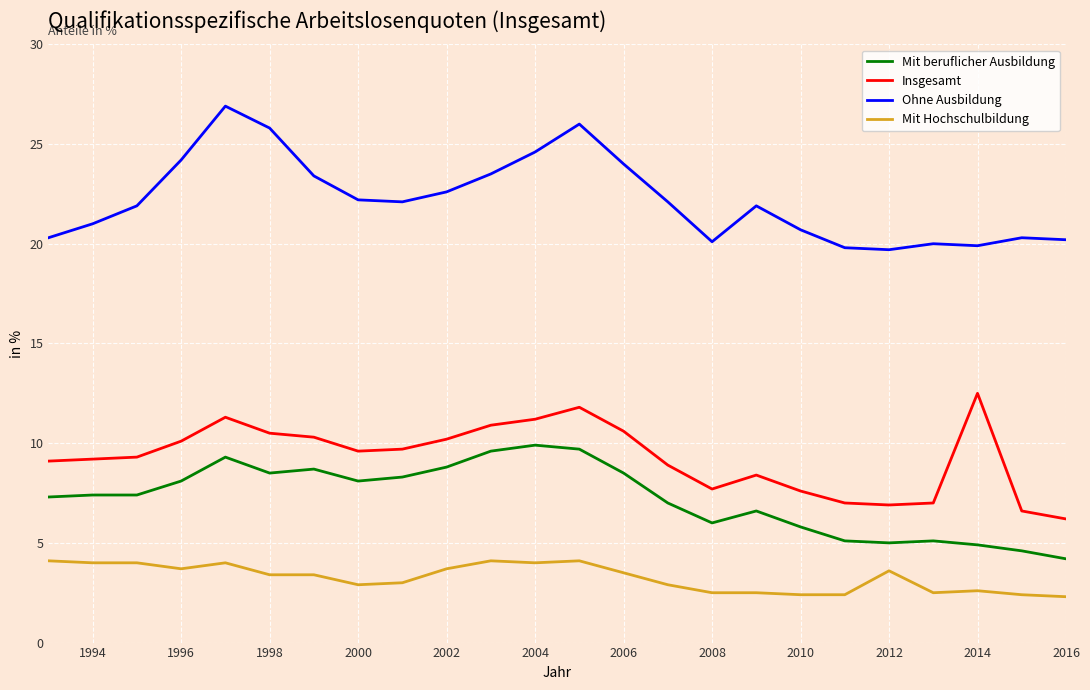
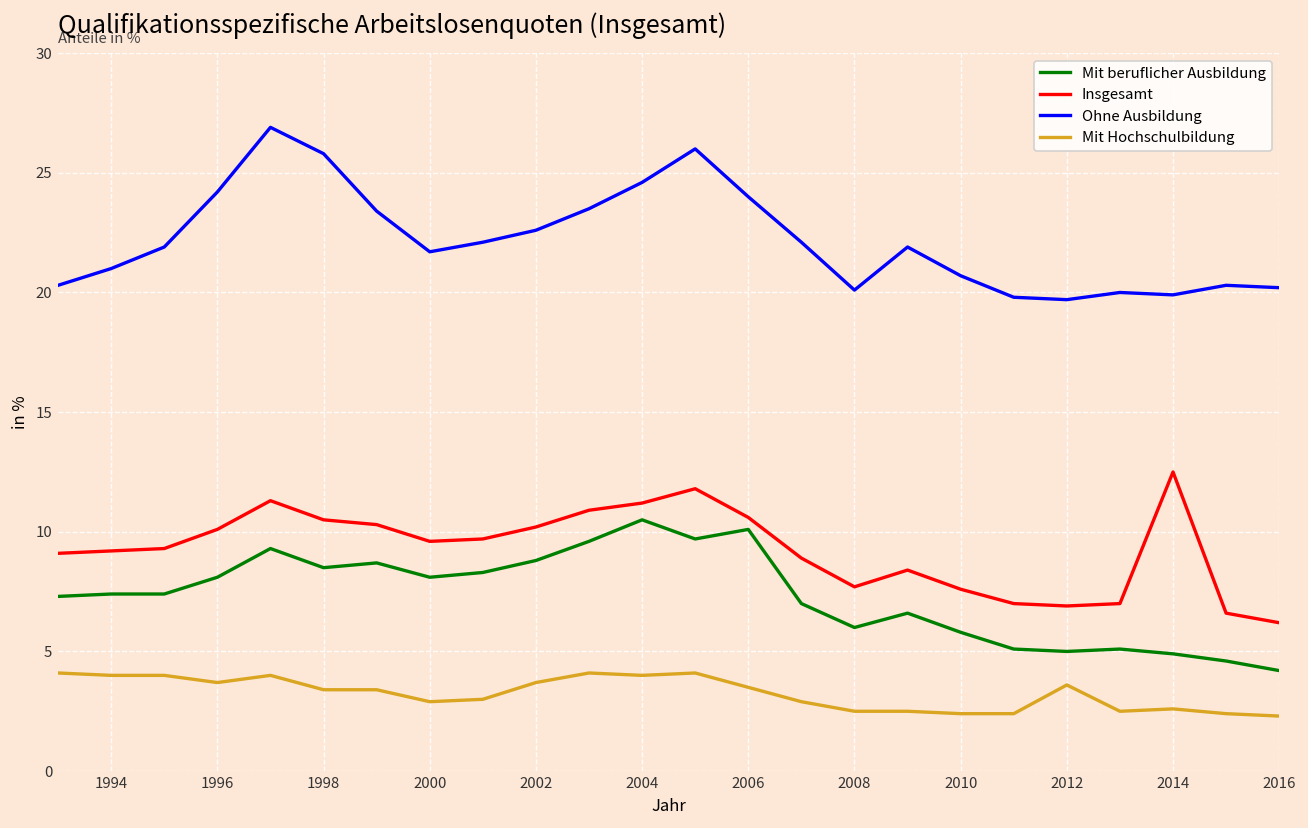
  {
    "Mit beruflicher Ausbildung": {
      "1994": 7.4,
      "1996": 8.1,
      "1998": 8.5,
      "2000": 8.1,
      "2002": 8.8,
-     "2004": 9.9,
-     "2006": 8.5,
+     "2004": 10.5,
+     "2006": 10.1,
      "2008": 6.0,
      "2010": 5.8,
      "2012": 5.0,
      "2014": 4.9,
      "2016": 4.2
    },
    "Insgesamt": {
      "1994": 9.2,
      "1996": 10.1,
      "1998": 10.5,
      "2000": 9.6,
      "2002": 10.2,
      "2004": 11.2,
      "2006": 10.6,
      "2008": 7.7,
      "2010": 7.6,
      "2012": 6.9,
      "2014": 12.5,
      "2016": 6.2
    },
    "Ohne Ausbildung": {
      "1994": 21.0,
      "1996": 24.2,
      "1998": 25.8,
-     "2000": 22.2,
+     "2000": 21.7,
      "2002": 22.6,
      "2004": 24.6,
      "2006": 24.0,
      "2008": 20.1,
      "2010": 20.7,
      "2012": 19.7,
      "2014": 19.9,
      "2016": 20.2
    },
    "Mit Hochschulbildung": {
      "1994": 4.0,
      "1996": 3.7,
      "1998": 3.4,
      "2000": 2.9,
      "2002": 3.7,
      "2004": 4.0,
      "2006": 3.5,
      "2008": 2.5,
      "2010": 2.4,
      "2012": 3.6,
      "2014": 2.6,
      "2016": 2.3
    }
  }
